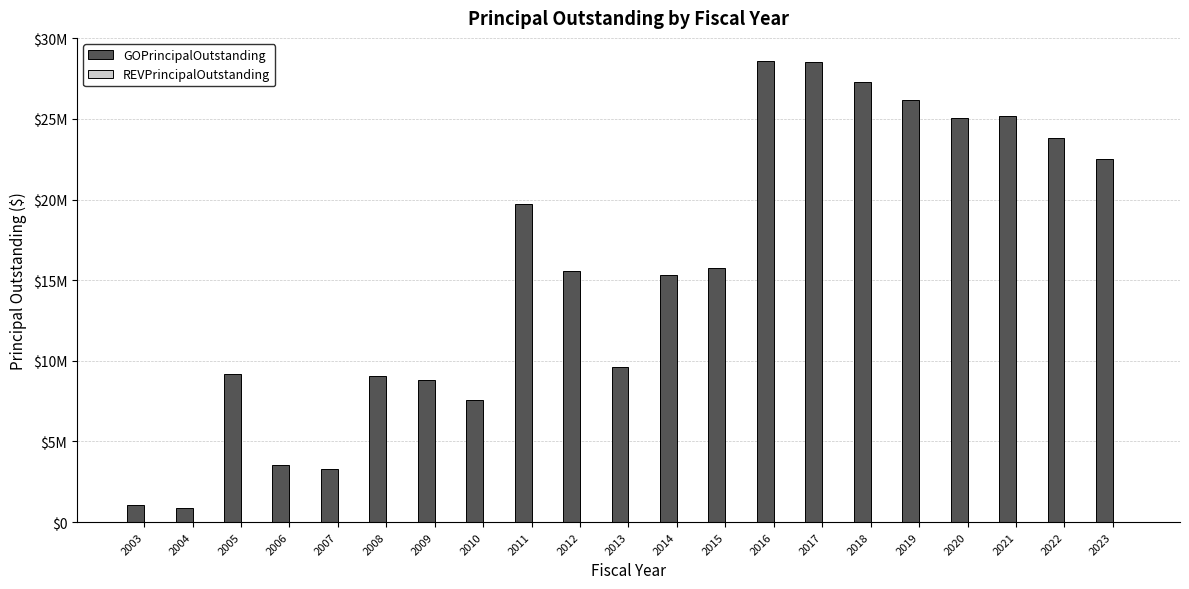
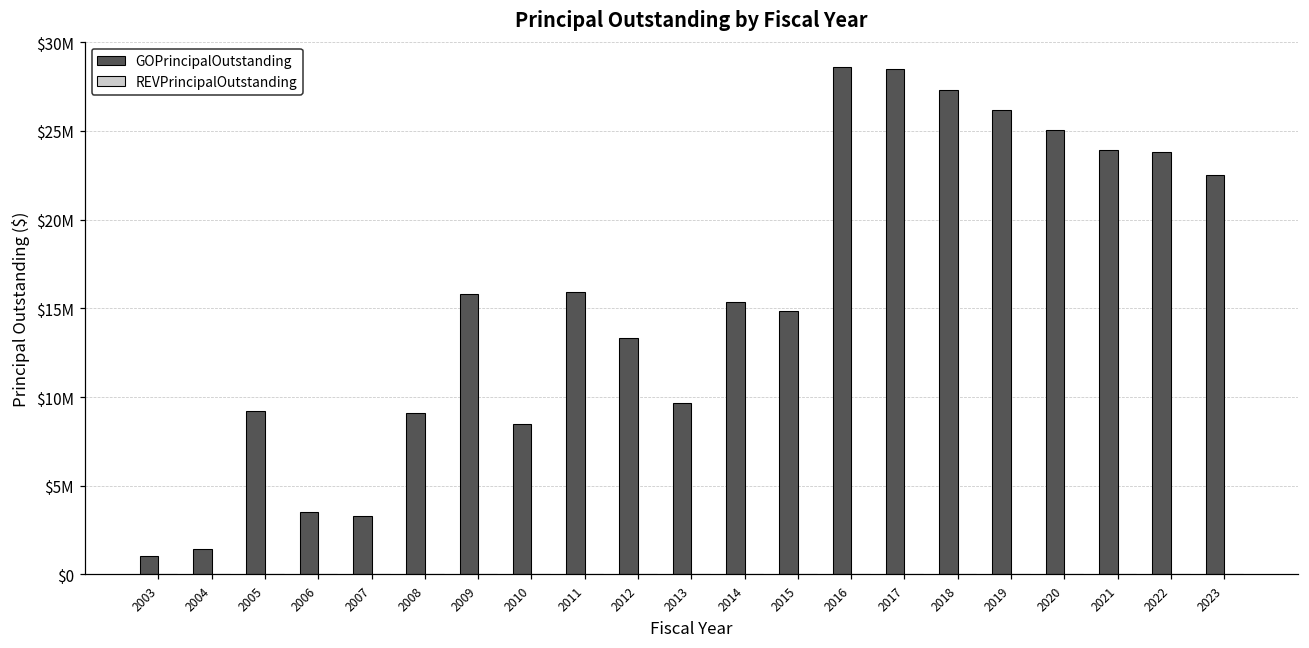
  {
    "GOPrincipalOutstanding": {
      "2003": "$1000000",
-     "2004": "$900000",
+     "2004": "$1400000",
      "2005": "$9200000",
      "2006": "$3500000",
      "2007": "$3300000",
      "2008": "$9100000",
-     "2009": "$8800000",
-     "2010": "$7600000",
-     "2011": "$19700000",
-     "2012": "$15600000",
+     "2009": "$15800000",
+     "2010": "$8500000",
+     "2011": "$15900000",
+     "2012": "$13300000",
      "2013": "$9600000",
      "2014": "$15300000",
-     "2015": "$15800000",
+     "2015": "$14800000",
      "2016": "$28600000",
      "2017": "$28500000",
      "2018": "$27300000",
      "2019": "$26200000",
      "2020": "$25100000",
-     "2021": "$25200000",
+     "2021": "$23900000",
      "2022": "$23800000",
      "2023": "$22500000"
    },
    "REVPrincipalOutstanding": {
      "2003": "$0",
      "2004": "$0",
      "2005": "$0",
      "2006": "$0",
      "2007": "$0",
      "2008": "$0",
      "2009": "$0",
      "2010": "$0",
      "2011": "$0",
      "2012": "$0",
      "2013": "$0",
      "2014": "$0",
      "2015": "$0",
      "2016": "$0",
      "2017": "$0",
      "2018": "$0",
      "2019": "$0",
      "2020": "$0",
      "2021": "$0",
      "2022": "$0",
      "2023": "$0"
    }
  }
